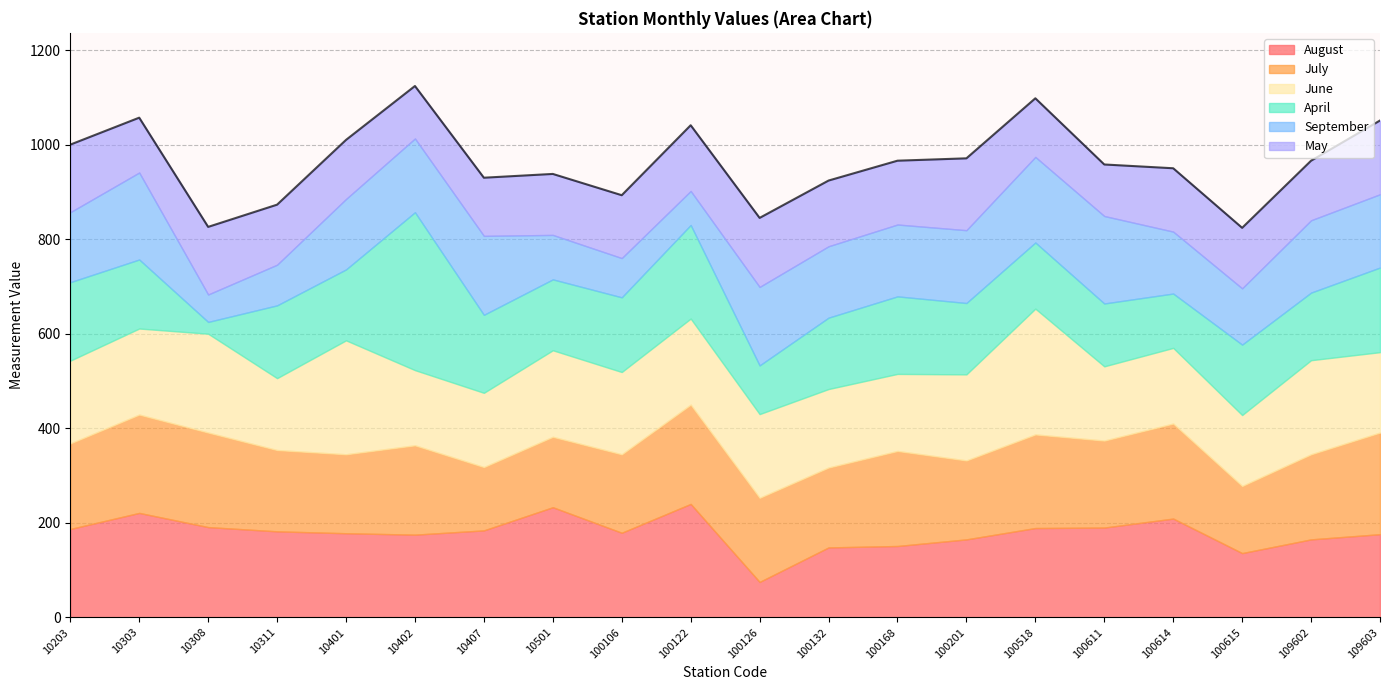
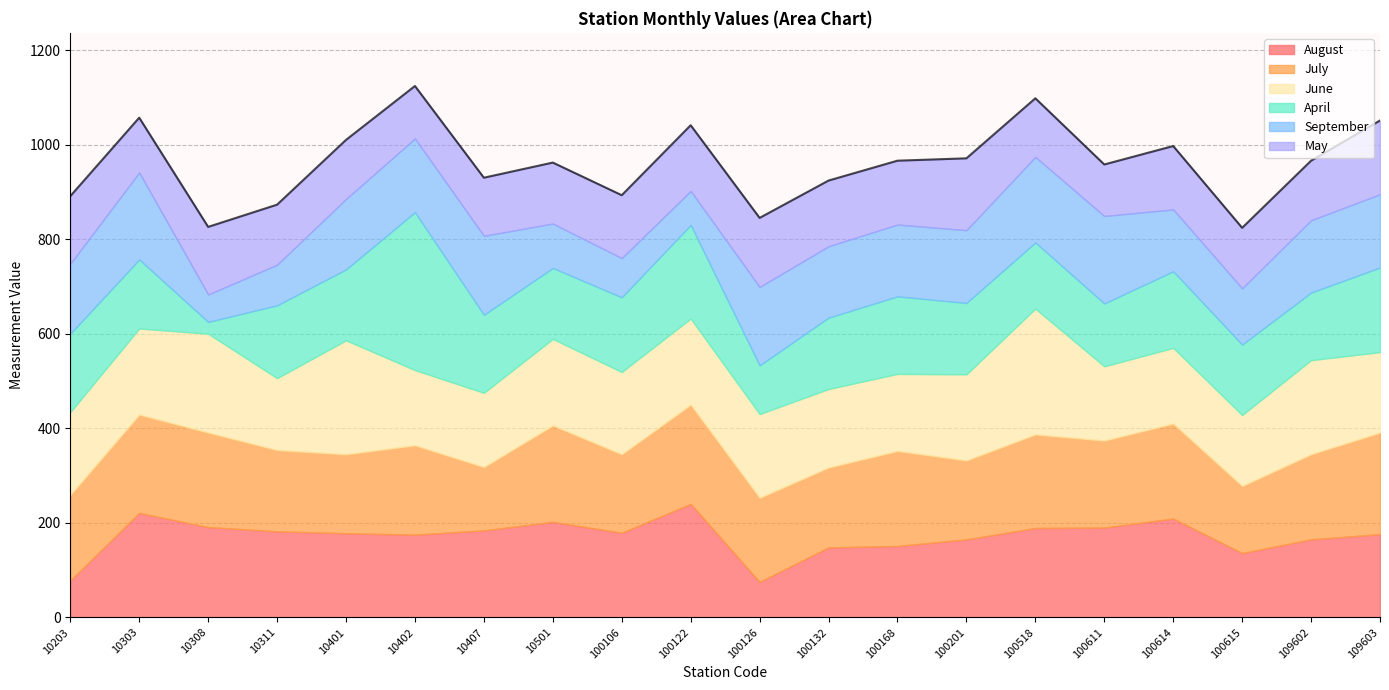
  {
    "August": {
-     "10203": 190,
+     "10203": 80,
      "10303": 220,
      "10308": 190,
      "10311": 180,
      "10401": 180,
      "10402": 180,
      "10407": 180,
-     "10501": 230,
+     "10501": 200,
      "100106": 180,
      "100122": 240,
      "100126": 80,
      "100132": 150,
      "100168": 150,
      "100201": 170,
      "100518": 190,
      "100611": 190,
      "100614": 210,
      "100615": 140,
      "109602": 170,
      "109603": 180
    },
    "July": {
      "10203": 180,
      "10303": 210,
      "10308": 200,
      "10311": 170,
      "10401": 170,
      "10402": 190,
      "10407": 130,
-     "10501": 150,
+     "10501": 200,
      "100106": 170,
      "100122": 210,
      "100126": 180,
      "100132": 170,
      "100168": 200,
      "100201": 170,
      "100518": 200,
      "100611": 180,
      "100614": 200,
      "100615": 140,
      "109602": 180,
      "109603": 220
    },
    "June": {
      "10203": 180,
      "10303": 180,
      "10308": 210,
      "10311": 150,
      "10401": 240,
      "10402": 160,
      "10407": 160,
      "10501": 180,
      "100106": 170,
      "100122": 180,
      "100126": 180,
      "100132": 170,
      "100168": 160,
      "100201": 180,
      "100518": 270,
      "100611": 160,
      "100614": 160,
      "100615": 150,
      "109602": 200,
      "109603": 170
    },
    "April": {
      "10203": 170,
      "10303": 150,
      "10308": 30,
      "10311": 150,
      "10401": 150,
      "10402": 330,
      "10407": 170,
      "10501": 150,
      "100106": 160,
      "100122": 200,
      "100126": 100,
      "100132": 150,
      "100168": 160,
      "100201": 150,
      "100518": 140,
      "100611": 130,
-     "100614": 120,
+     "100614": 160,
      "100615": 150,
      "109602": 140,
      "109603": 180
    }
  }
